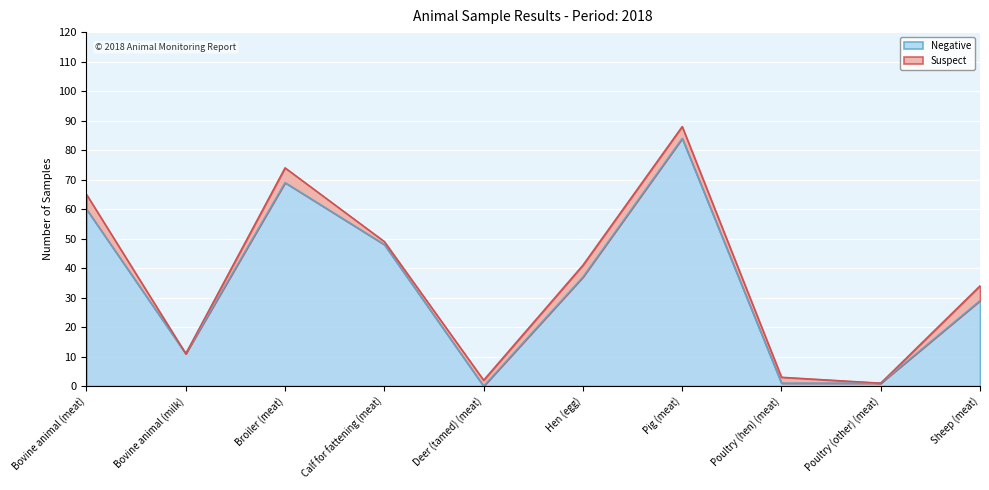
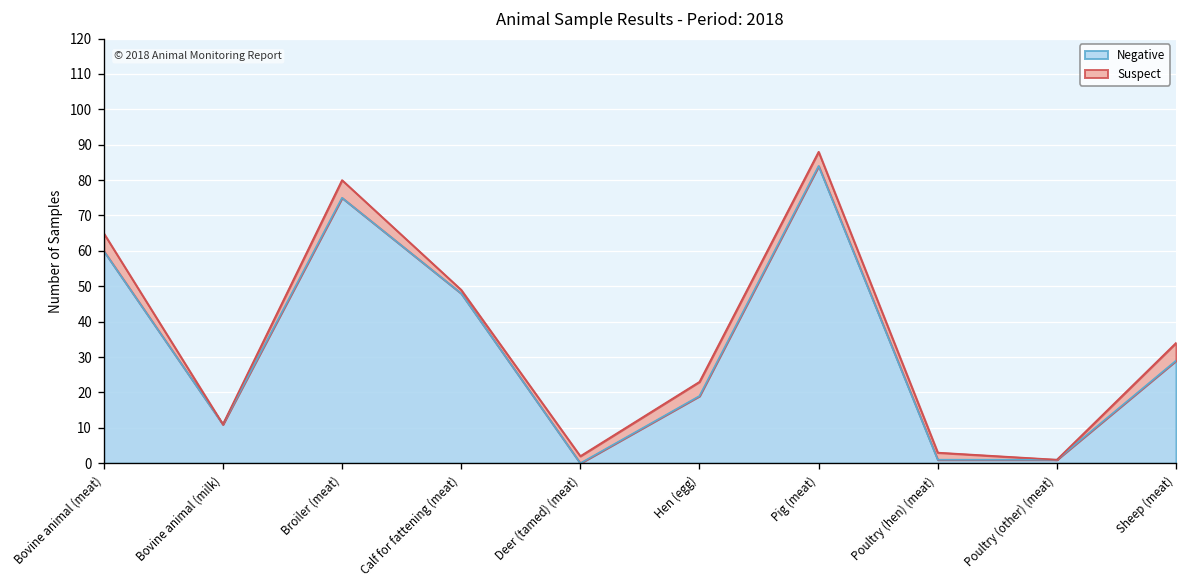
  {
    "Negative": {
      "Bovine animal (meat)": 60,
-     "Broiler (meat)": 69,
+     "Broiler (meat)": 75,
      "Calf for fattening (meat)": 48,
      "Deer (tamed) (meat)": 0,
-     "Hen (egg)": 37,
+     "Hen (egg)": 19,
      "Pig (meat)": 84,
      "Poultry (hen) (meat)": 1,
      "Sheep (meat)": 29
    },
    "Suspect": {
      "Bovine animal (meat)": 5,
      "Broiler (meat)": 5,
      "Calf for fattening (meat)": 1,
      "Deer (tamed) (meat)": 2,
      "Hen (egg)": 4,
      "Pig (meat)": 4,
      "Poultry (hen) (meat)": 2,
      "Sheep (meat)": 5
    }
  }
